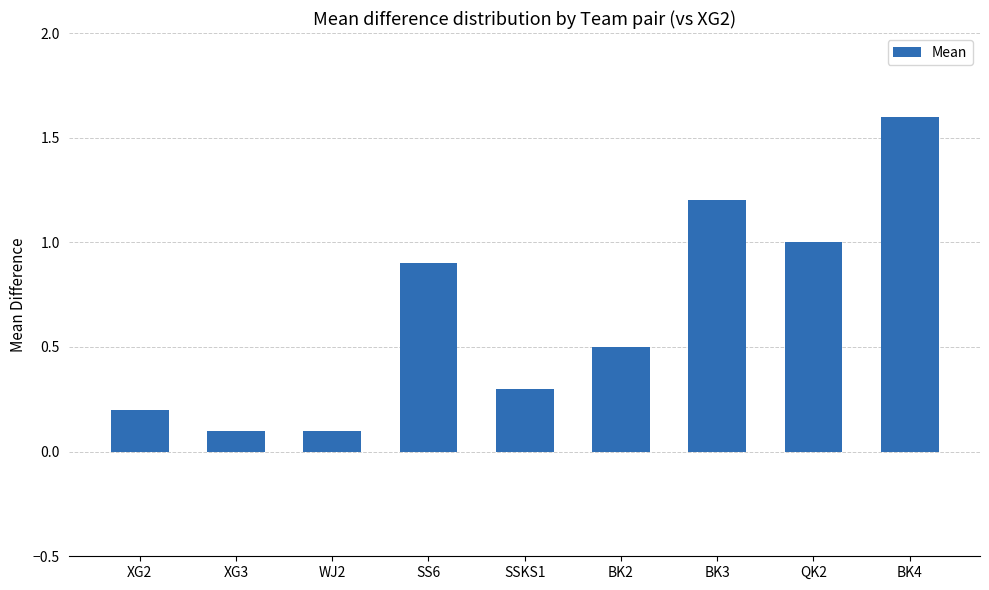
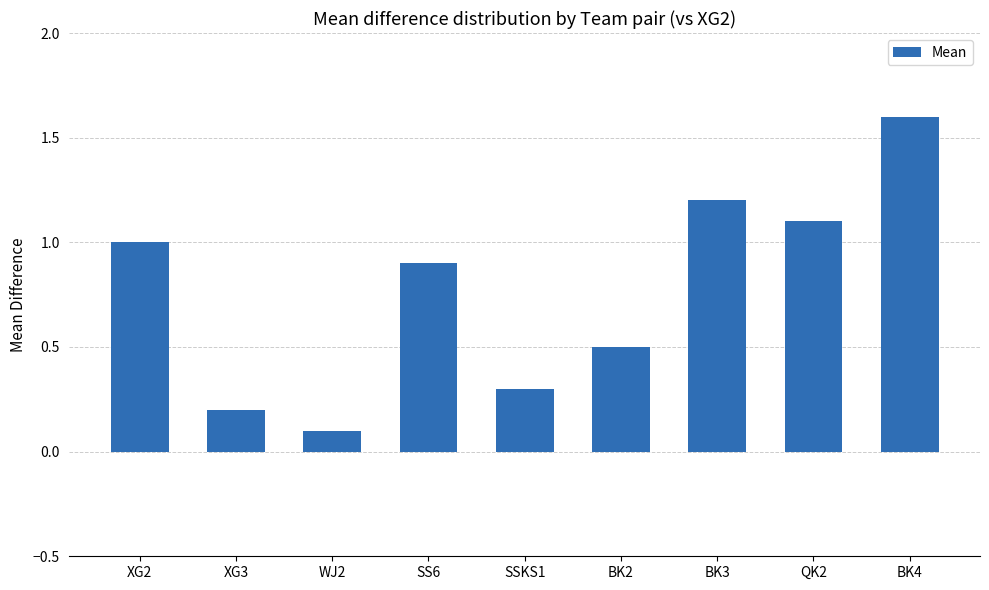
  {
-   "XG2": 0.2,
-   "XG3": 0.1,
+   "XG2": 1.0,
+   "XG3": 0.2,
    "WJ2": 0.1,
    "SS6": 0.9,
    "SSKS1": 0.3,
    "BK2": 0.5,
    "BK3": 1.2,
-   "QK2": 1.0,
+   "QK2": 1.1,
    "BK4": 1.6
  }
